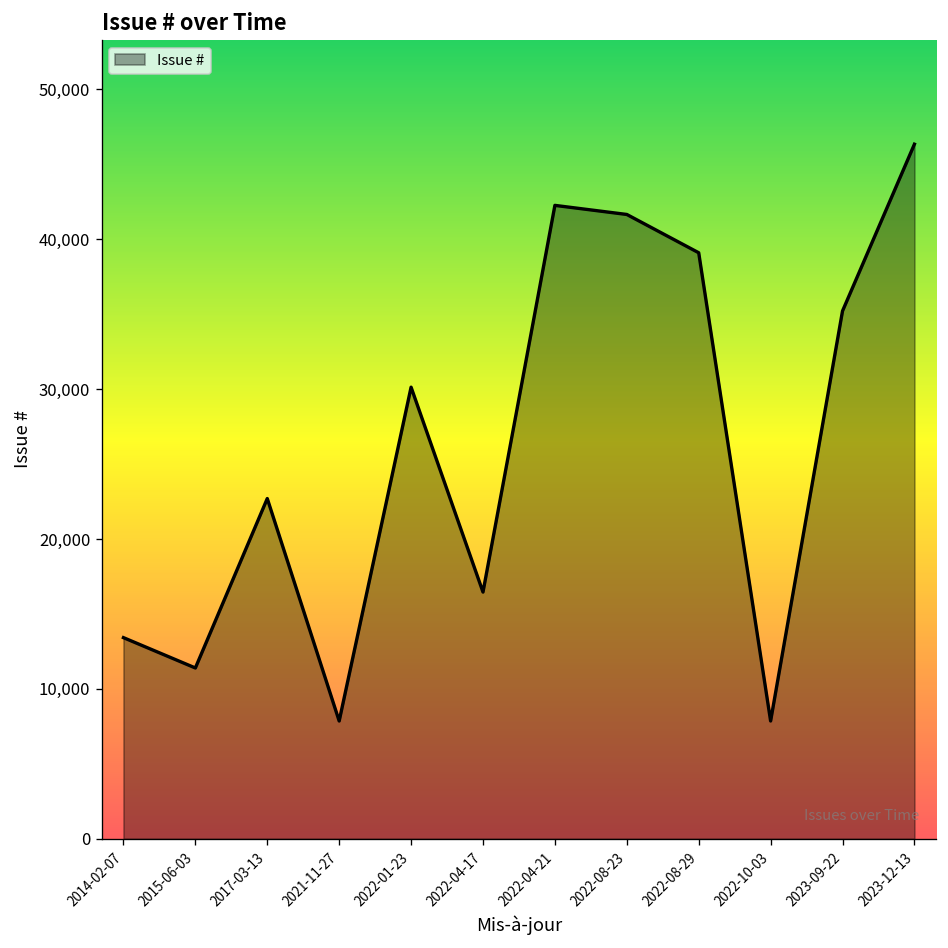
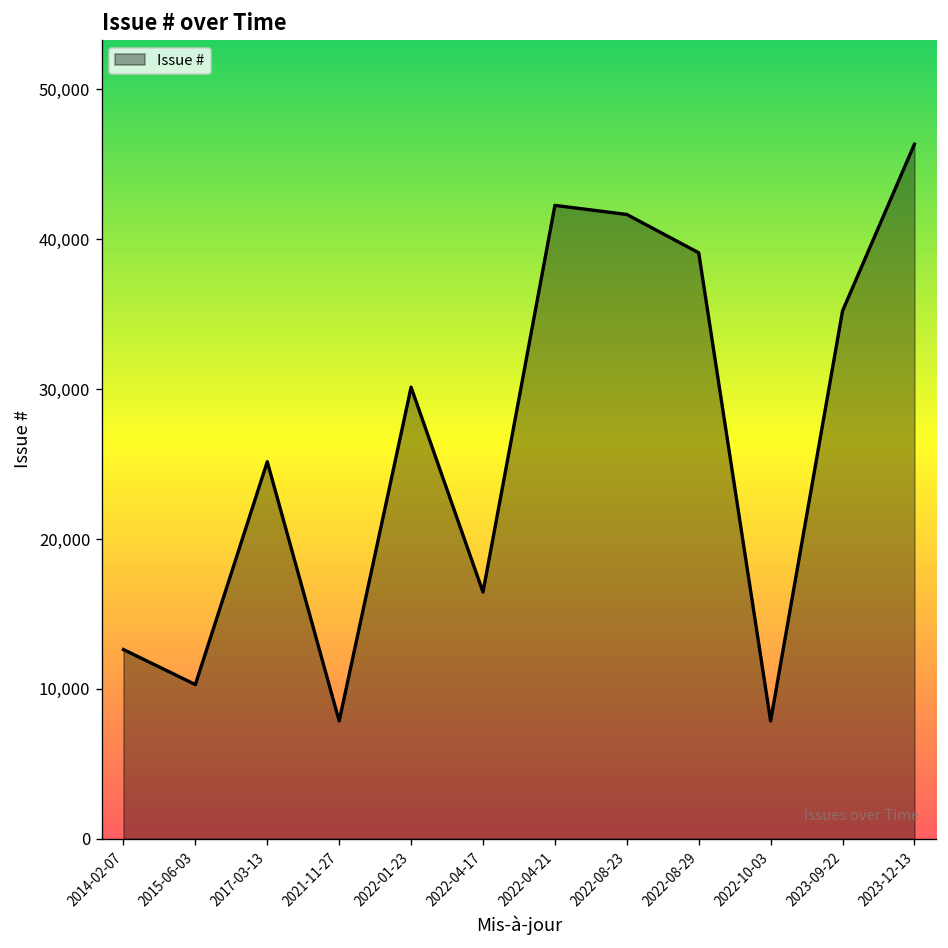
  {
-   "2014-02-07": "13,400",
-   "2015-06-03": "11,400",
-   "2017-03-13": "22,700",
+   "2014-02-07": "12,600",
+   "2015-06-03": "10,300",
+   "2017-03-13": "25,200",
    "2021-11-27": "7,900",
    "2022-01-23": "30,100",
    "2022-04-17": "16,500",
    "2022-04-21": "42,300",
    "2022-08-23": "41,700",
    "2022-08-29": "39,100",
    "2022-10-03": "7,900",
    "2023-09-22": "35,200",
    "2023-12-13": "46,300"
  }
